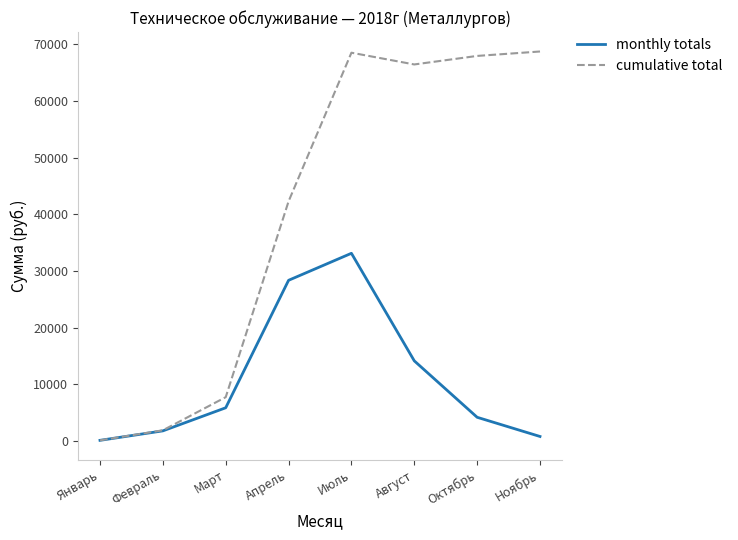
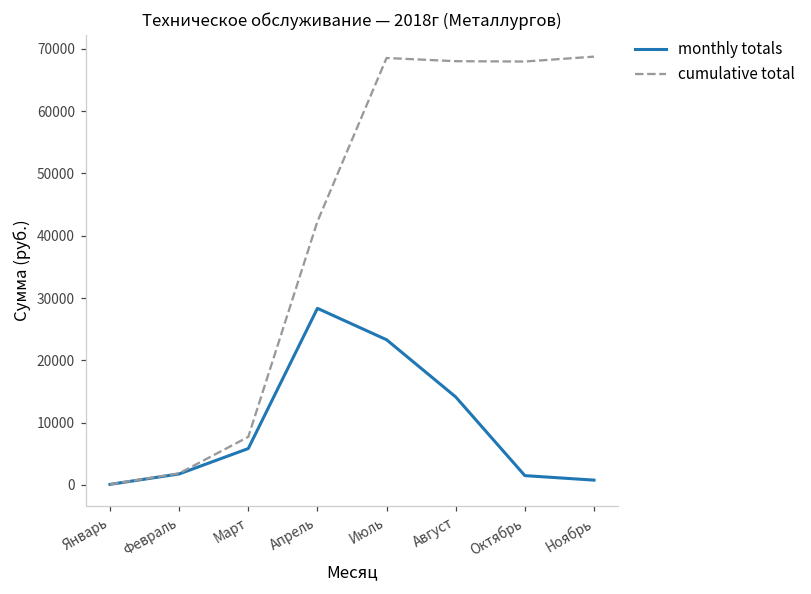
  {
    "monthly totals": {
      "Март": 6000,
      "Апрель": 28000,
-     "Июль": 33000,
+     "Июль": 23000,
      "Август": 14000,
-     "Октябрь": 4000,
+     "Октябрь": 2000,
      "Ноябрь": 1000
    },
    "cumulative total": {
      "Март": 8000,
      "Апрель": 42000,
      "Июль": 69000,
-     "Август": 66000,
+     "Август": 68000,
      "Октябрь": 68000,
      "Ноябрь": 69000
    }
  }
